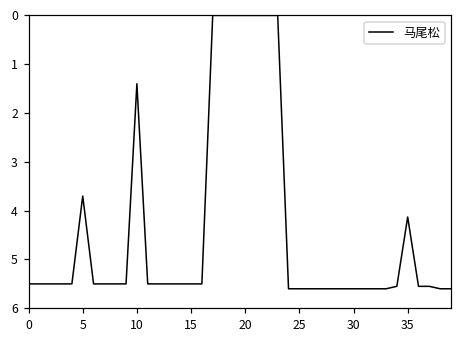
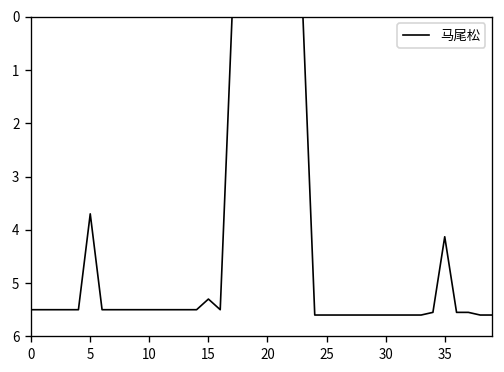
  {
    "0": 5.5,
    "5": 3.7,
-   "10": 1.4,
-   "15": 5.5,
+   "10": 5.5,
+   "15": 5.3,
    "20": 0.0,
    "25": 5.6,
    "30": 5.6,
    "35": 4.1
  }
